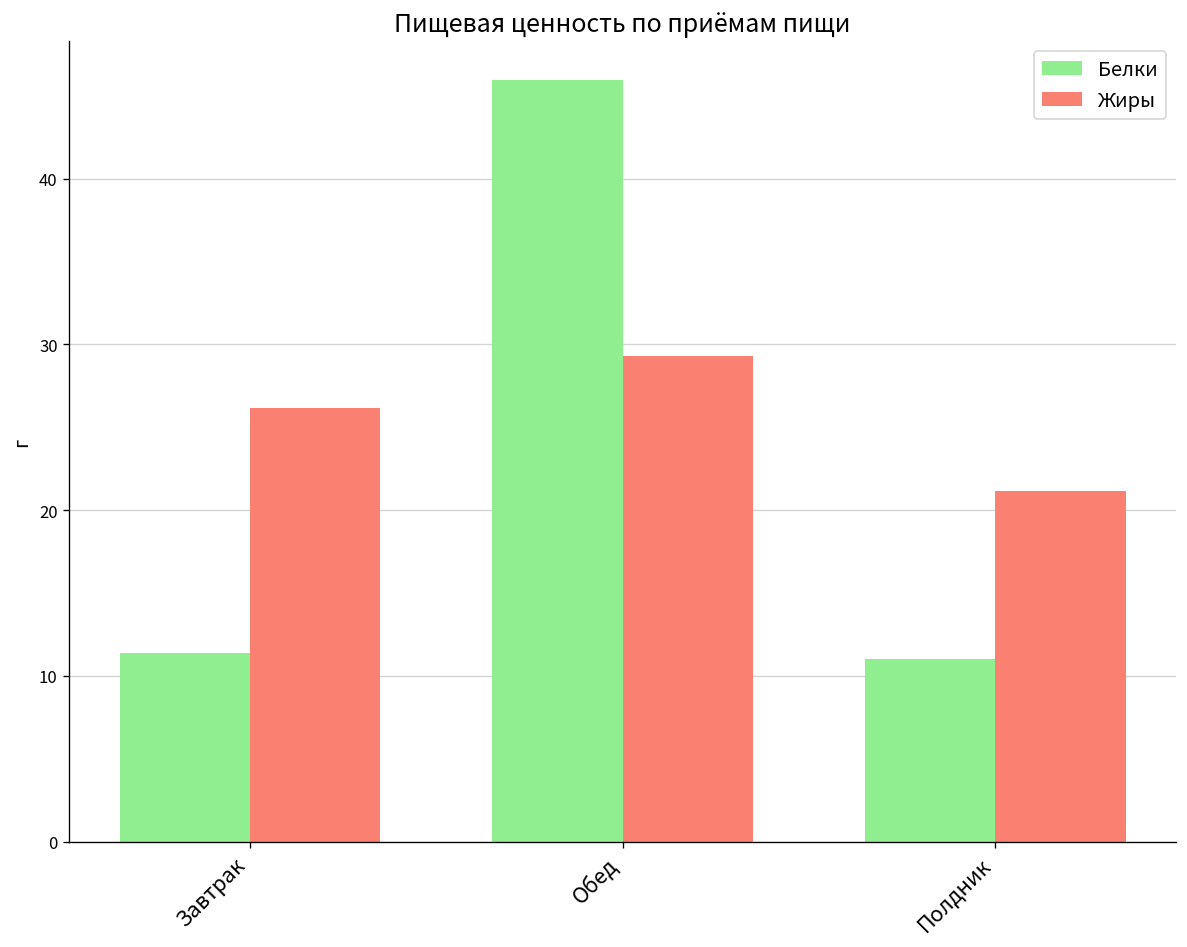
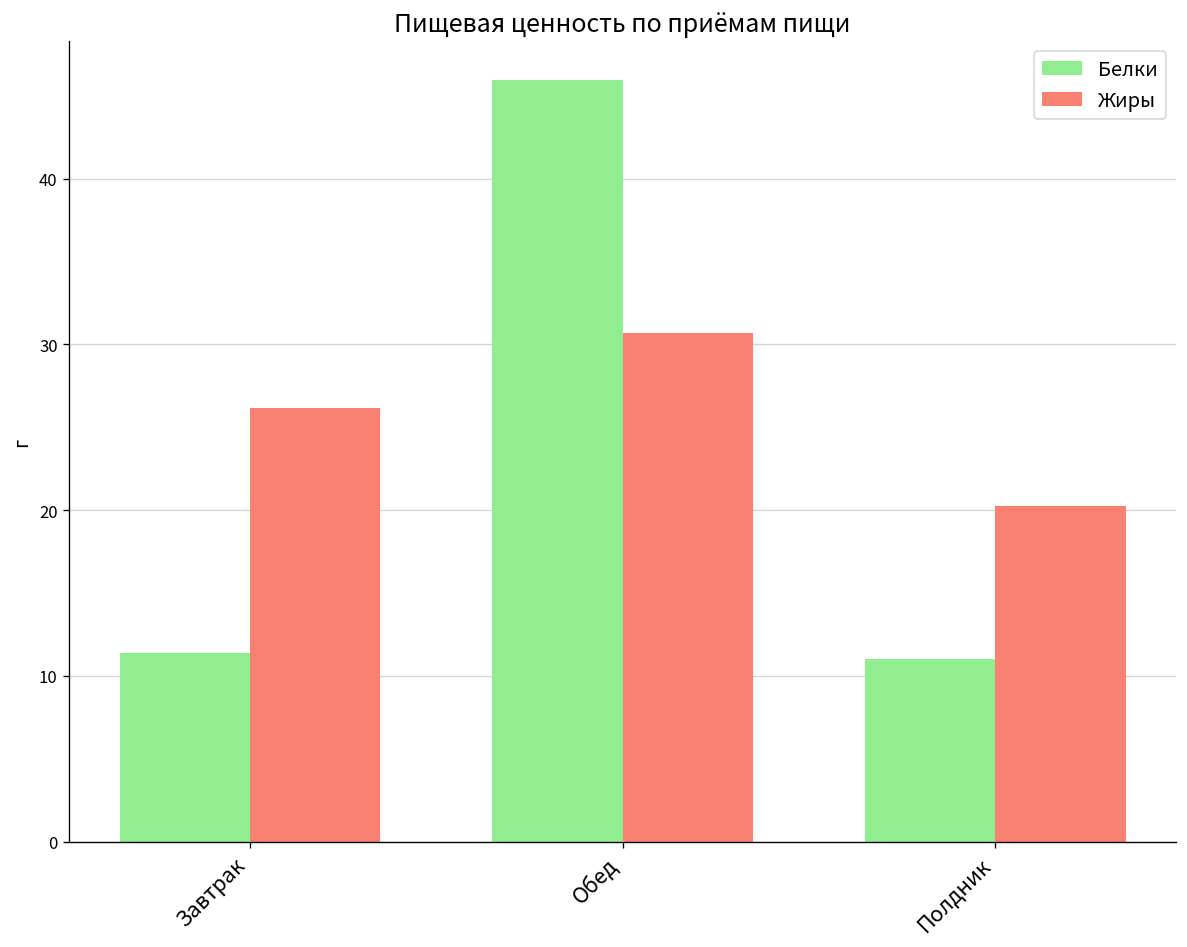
  {
    "Белки": {
      "Завтрак": 11.4,
      "Обед": 46.0,
      "Полдник": 11.0
    },
    "Жиры": {
      "Завтрак": 26.2,
-     "Обед": 29.3,
-     "Полдник": 21.1
+     "Обед": 30.7,
+     "Полдник": 20.3
    }
  }
